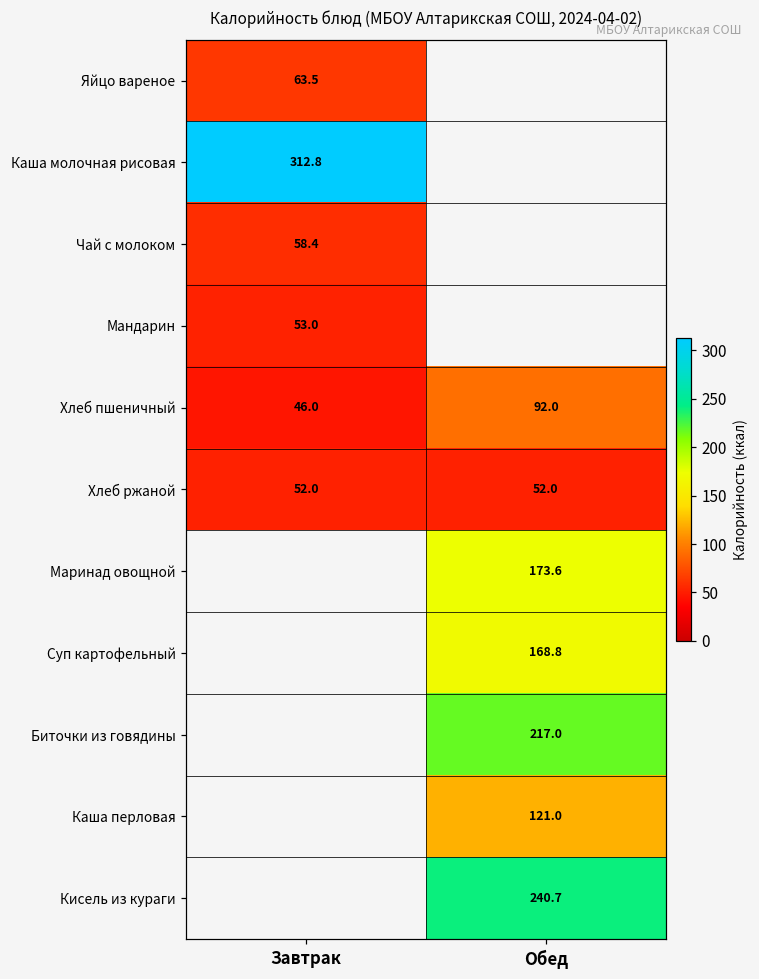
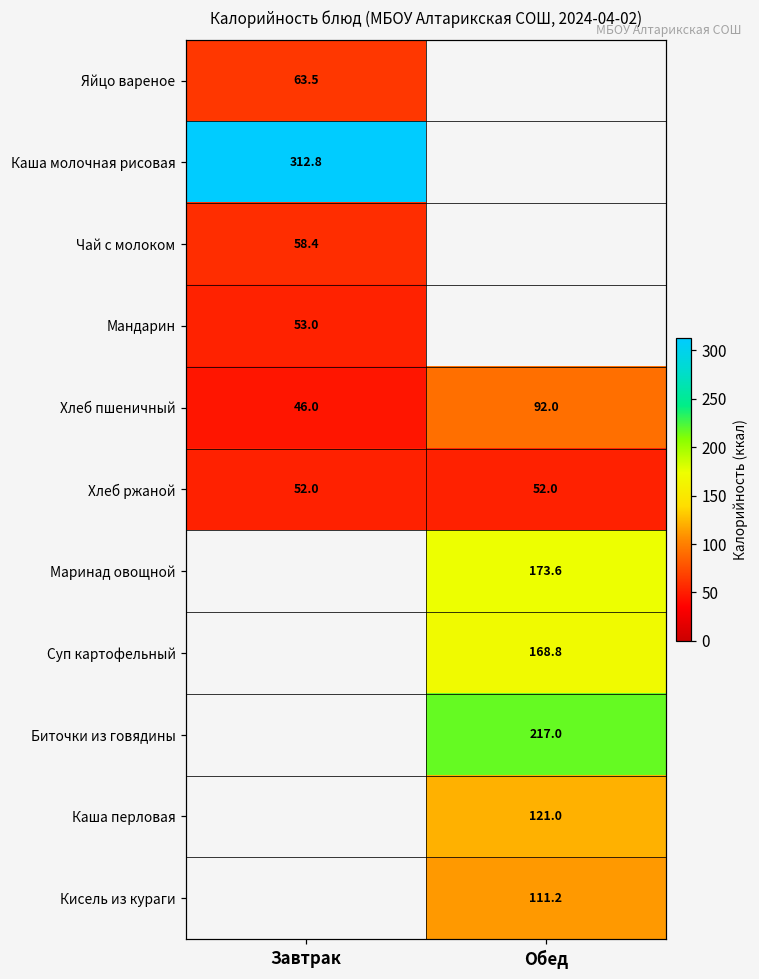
  {
    "Яйцо вареное": {
      "Завтрак": 63.5
    },
    "Каша молочная рисовая": {
      "Завтрак": 312.8
    },
    "Чай с молоком": {
      "Завтрак": 58.4
    },
    "Мандарин": {
      "Завтрак": 53.0
    },
    "Хлеб пшеничный": {
      "Завтрак": 46.0,
      "Обед": 92.0
    },
    "Хлеб ржаной": {
      "Завтрак": 52.0,
      "Обед": 52.0
    },
    "Маринад овощной": {
      "Обед": 173.6
    },
    "Суп картофельный": {
      "Обед": 168.8
    },
    "Биточки из говядины": {
      "Обед": 217.0
    },
    "Каша перловая": {
      "Обед": 121.0
    },
    "Кисель из кураги": {
-     "Обед": 240.7
+     "Обед": 111.2
    }
  }
